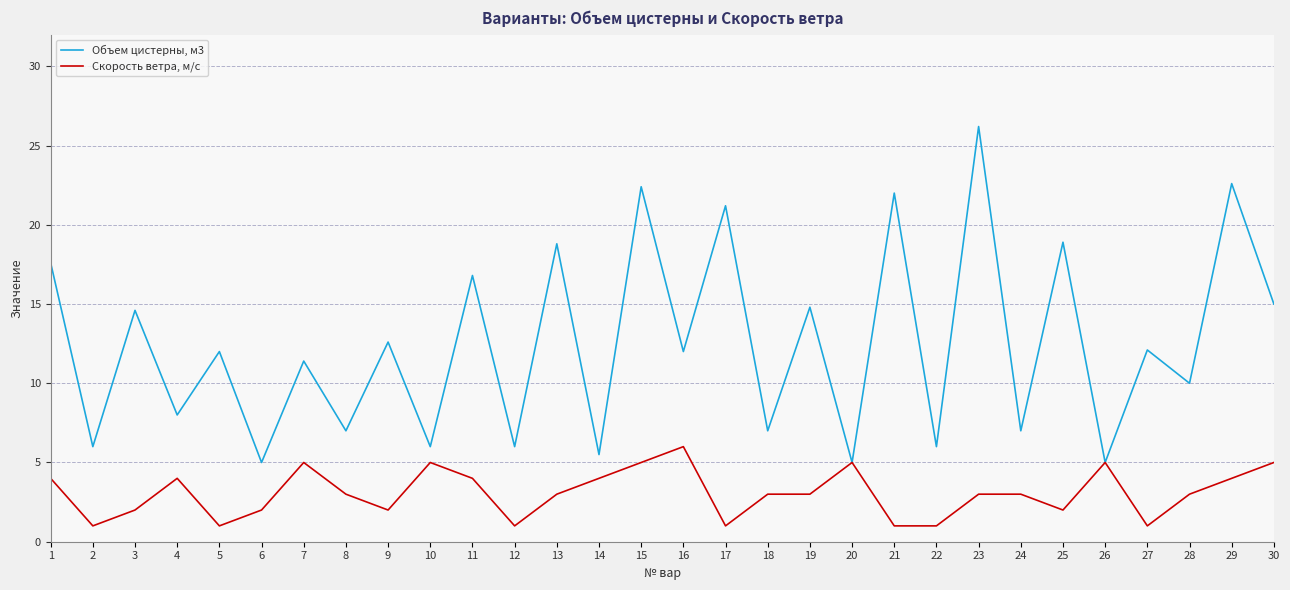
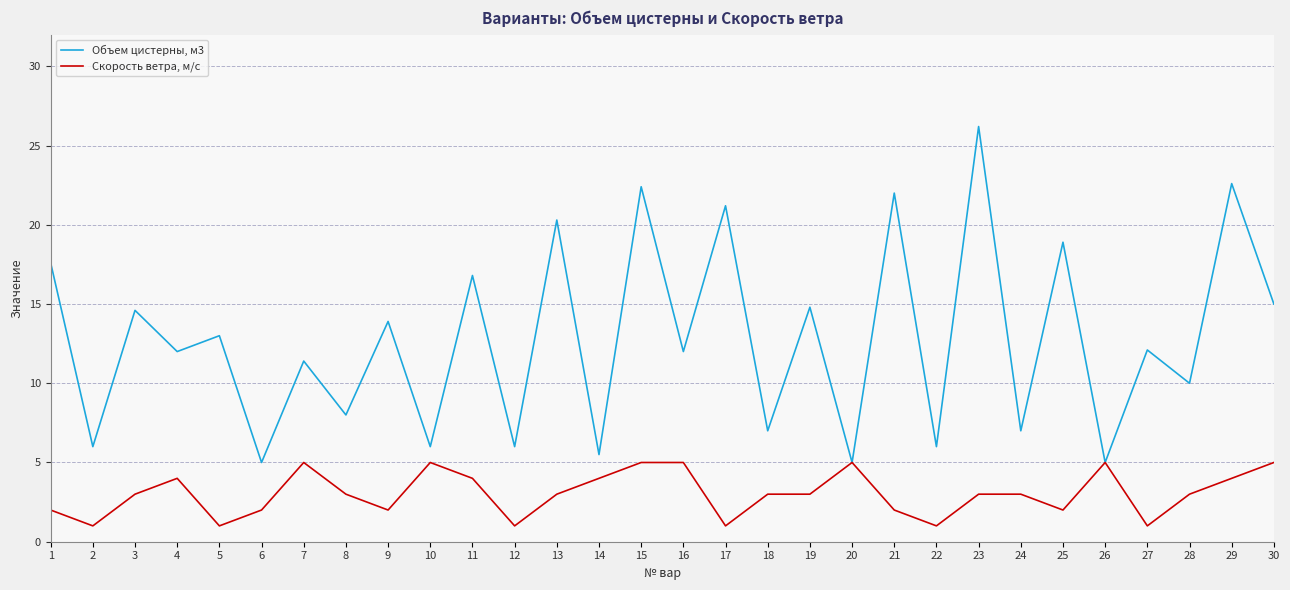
  {
    "Объем цистерны, м3": {
      "1": 17.6,
      "2": 6.0,
      "3": 14.6,
-     "4": 8,
-     "5": 12,
+     "4": 12,
+     "5": 13,
      "6": 5.0,
      "7": 11.4,
-     "8": 7,
-     "9": 12.6,
+     "8": 8,
+     "9": 13.9,
      "10": 6.0,
      "11": 16.8,
      "12": 6.0,
-     "13": 18.8,
+     "13": 20.3,
      "14": 5.5,
      "15": 22.4,
      "16": 12.0,
      "17": 21.2,
      "18": 7.0,
      "19": 14.8,
      "21": 22.0,
      "22": 6.0,
      "23": 26.2,
      "24": 7.0,
      "25": 18.9,
      "27": 12.1,
      "28": 10.0,
      "29": 22.6,
      "30": 15.0
    },
    "Скорость ветра, м/с": {
-     "1": 4,
+     "1": 2,
      "2": 1,
-     "3": 2,
+     "3": 3,
      "4": 4,
      "5": 1,
      "6": 2,
      "7": 5,
      "8": 3,
      "9": 2,
      "10": 5,
      "11": 4,
      "12": 1,
      "13": 3,
      "14": 4,
      "15": 5,
-     "16": 6,
+     "16": 5,
      "17": 1,
      "18": 3,
      "19": 3,
-     "21": 1,
+     "21": 2,
      "22": 1,
      "23": 3,
      "24": 3,
      "25": 2,
      "27": 1,
      "28": 3,
      "29": 4,
      "30": 5
    }
  }
